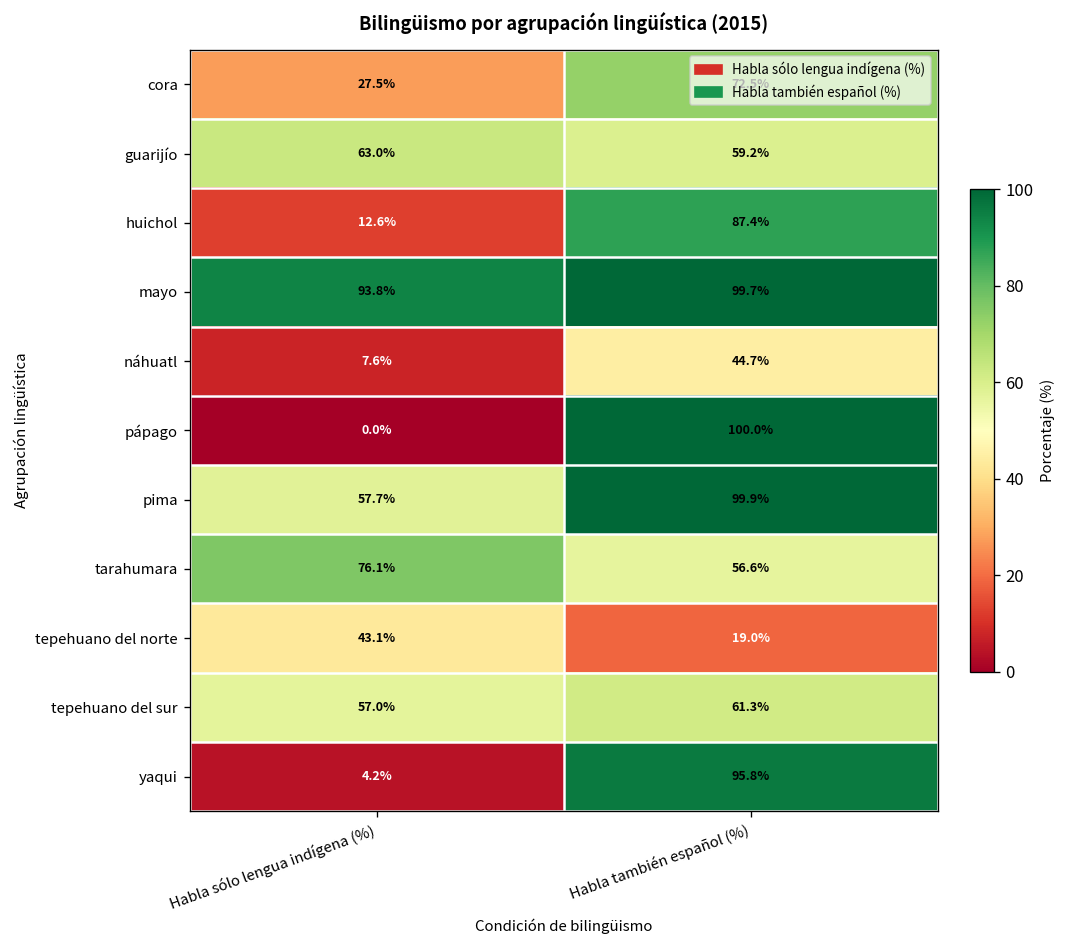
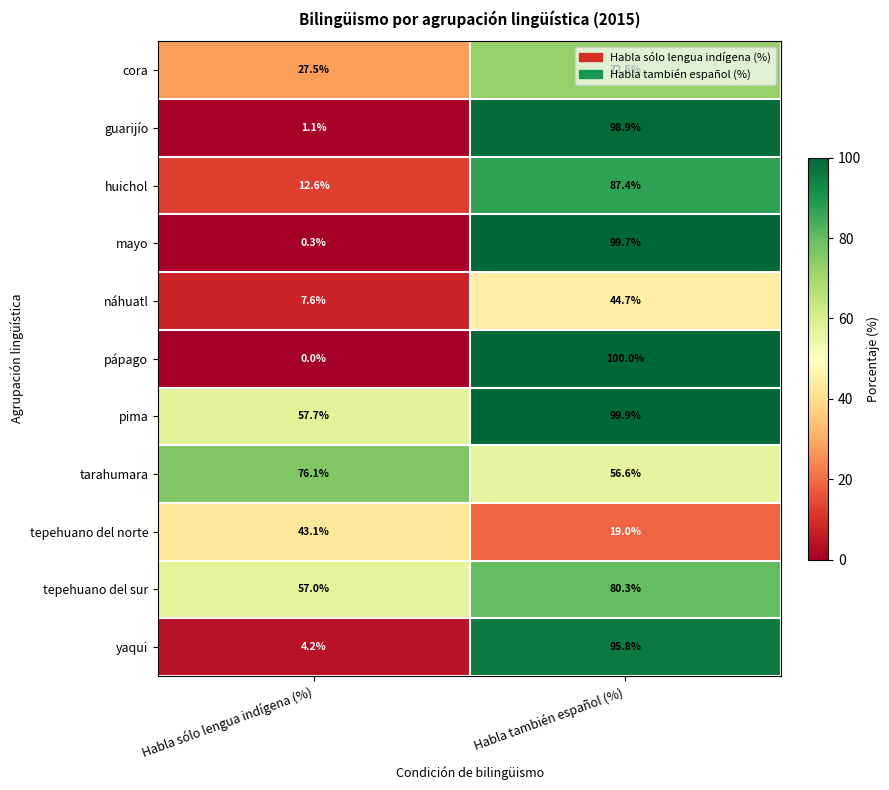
  {
    "cora": {
      "Habla sólo lengua indígena (%)": "27.5%"
    },
    "guarijío": {
-     "Habla sólo lengua indígena (%)": "63.0%",
-     "Habla también español (%)": "59.2%"
+     "Habla sólo lengua indígena (%)": "1.1%",
+     "Habla también español (%)": "98.9%"
    },
    "huichol": {
      "Habla sólo lengua indígena (%)": "12.6%",
      "Habla también español (%)": "87.4%"
    },
    "mayo": {
-     "Habla sólo lengua indígena (%)": "93.8%",
+     "Habla sólo lengua indígena (%)": "0.3%",
      "Habla también español (%)": "99.7%"
    },
    "náhuatl": {
      "Habla sólo lengua indígena (%)": "7.6%",
      "Habla también español (%)": "44.7%"
    },
    "pápago": {
      "Habla sólo lengua indígena (%)": "0.0%",
      "Habla también español (%)": "100.0%"
    },
    "pima": {
      "Habla sólo lengua indígena (%)": "57.7%",
      "Habla también español (%)": "99.9%"
    },
    "tarahumara": {
      "Habla sólo lengua indígena (%)": "76.1%",
      "Habla también español (%)": "56.6%"
    },
    "tepehuano del norte": {
      "Habla sólo lengua indígena (%)": "43.1%",
      "Habla también español (%)": "19.0%"
    },
    "tepehuano del sur": {
      "Habla sólo lengua indígena (%)": "57.0%",
-     "Habla también español (%)": "61.3%"
+     "Habla también español (%)": "80.3%"
    },
    "yaqui": {
      "Habla sólo lengua indígena (%)": "4.2%",
      "Habla también español (%)": "95.8%"
    }
  }
